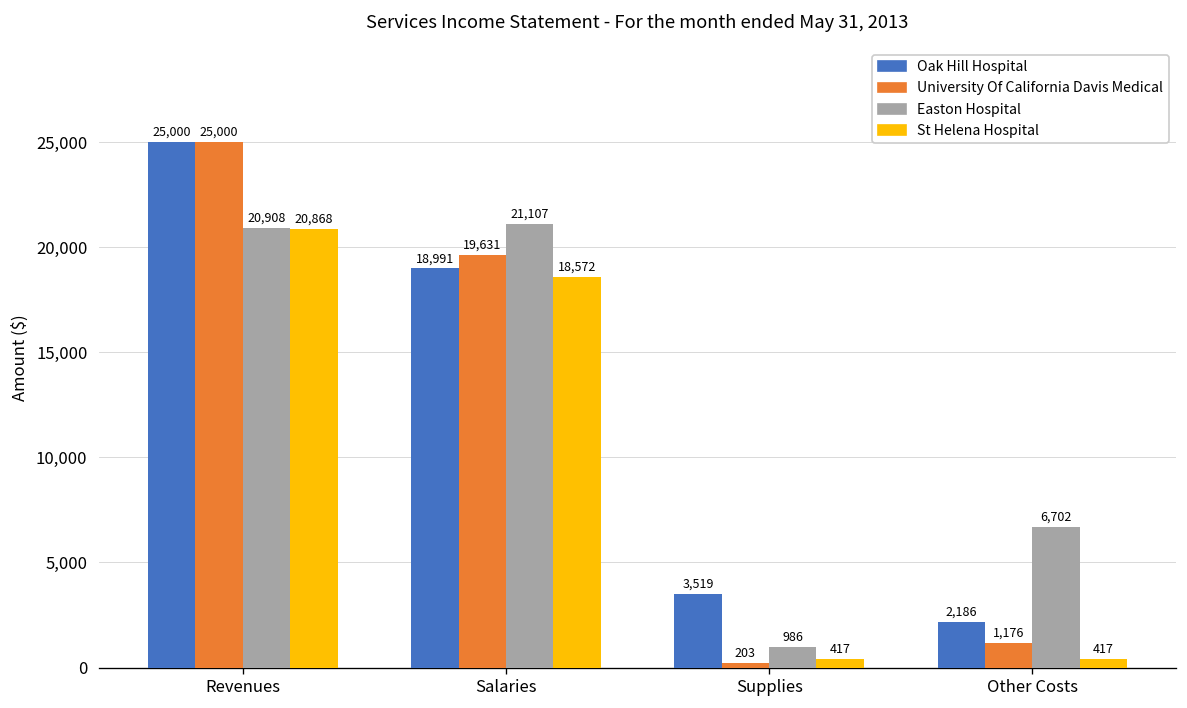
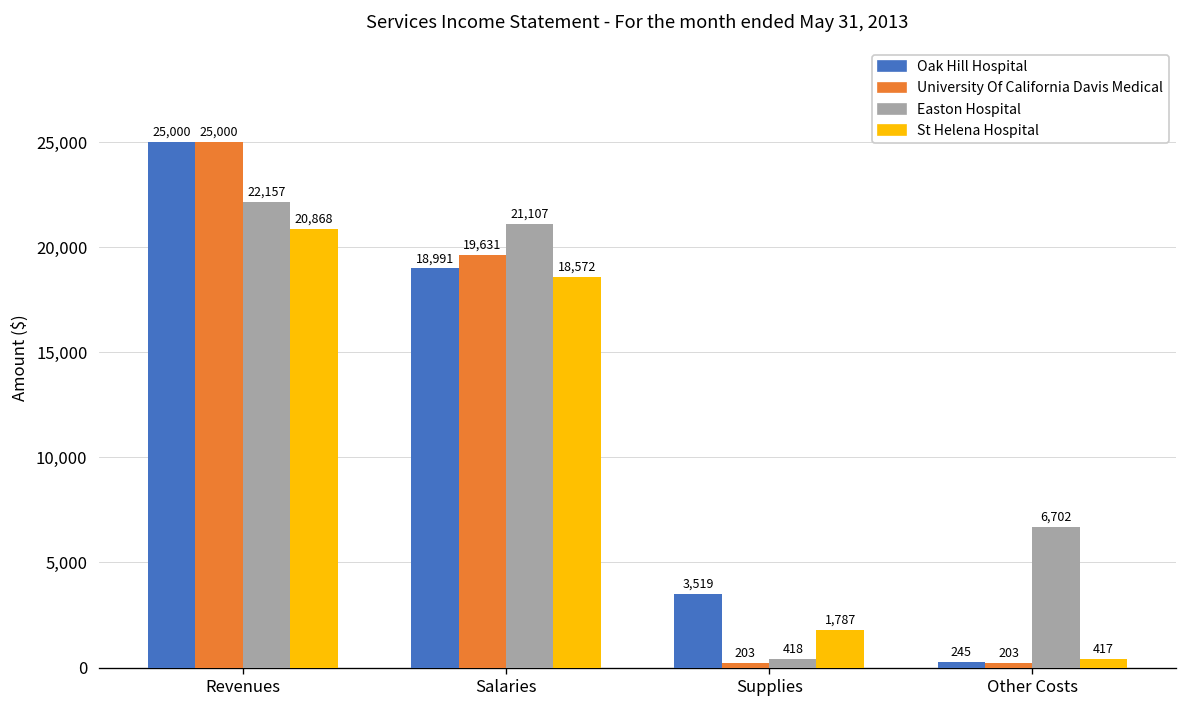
  {
    "Oak Hill Hospital": {
      "Revenues": "25,000",
      "Salaries": "18,991",
      "Supplies": "3,519",
-     "Other Costs": "2,186"
+     "Other Costs": "245"
    },
    "University Of California Davis Medical": {
      "Revenues": "25,000",
      "Salaries": "19,631",
      "Supplies": "203",
-     "Other Costs": "1,176"
+     "Other Costs": "203"
    },
    "Easton Hospital": {
-     "Revenues": "20,908",
+     "Revenues": "22,157",
      "Salaries": "21,107",
-     "Supplies": "986",
+     "Supplies": "418",
      "Other Costs": "6,702"
    },
    "St Helena Hospital": {
      "Revenues": "20,868",
      "Salaries": "18,572",
-     "Supplies": "417",
+     "Supplies": "1,787",
      "Other Costs": "417"
    }
  }
